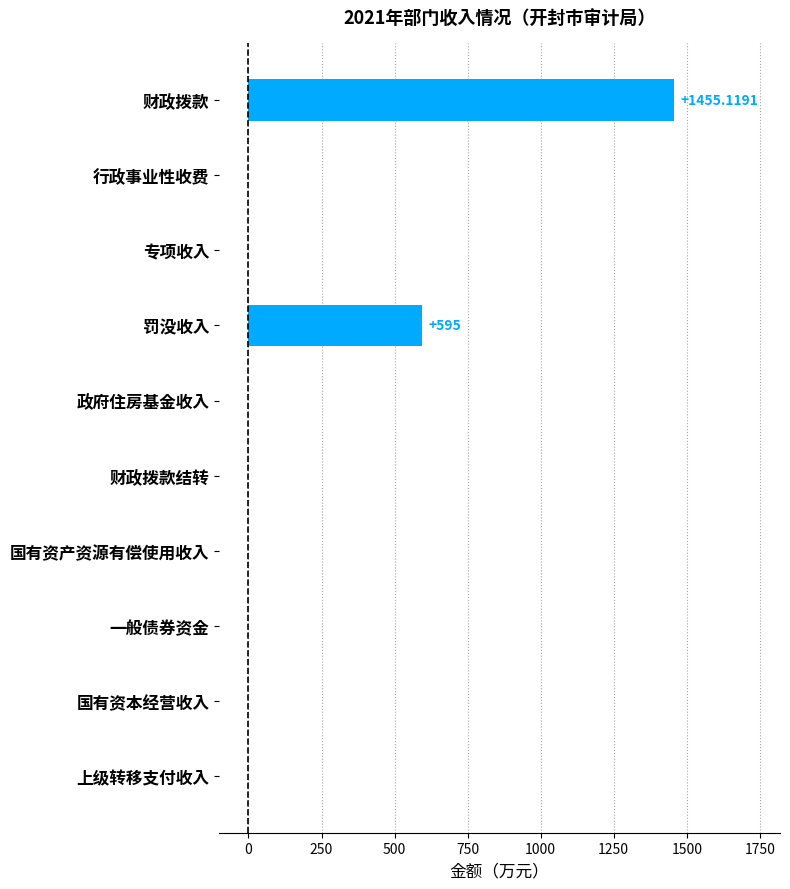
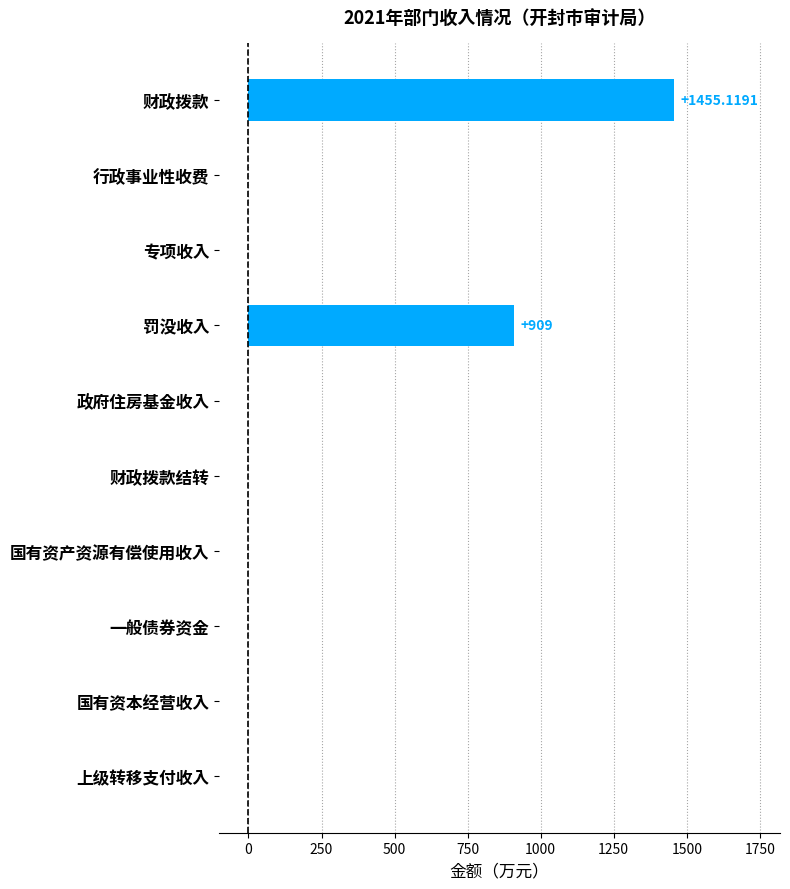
  {
    "财政拨款": "+1455.1191",
-   "罚没收入": "+595"
+   "罚没收入": "+909"
  }
